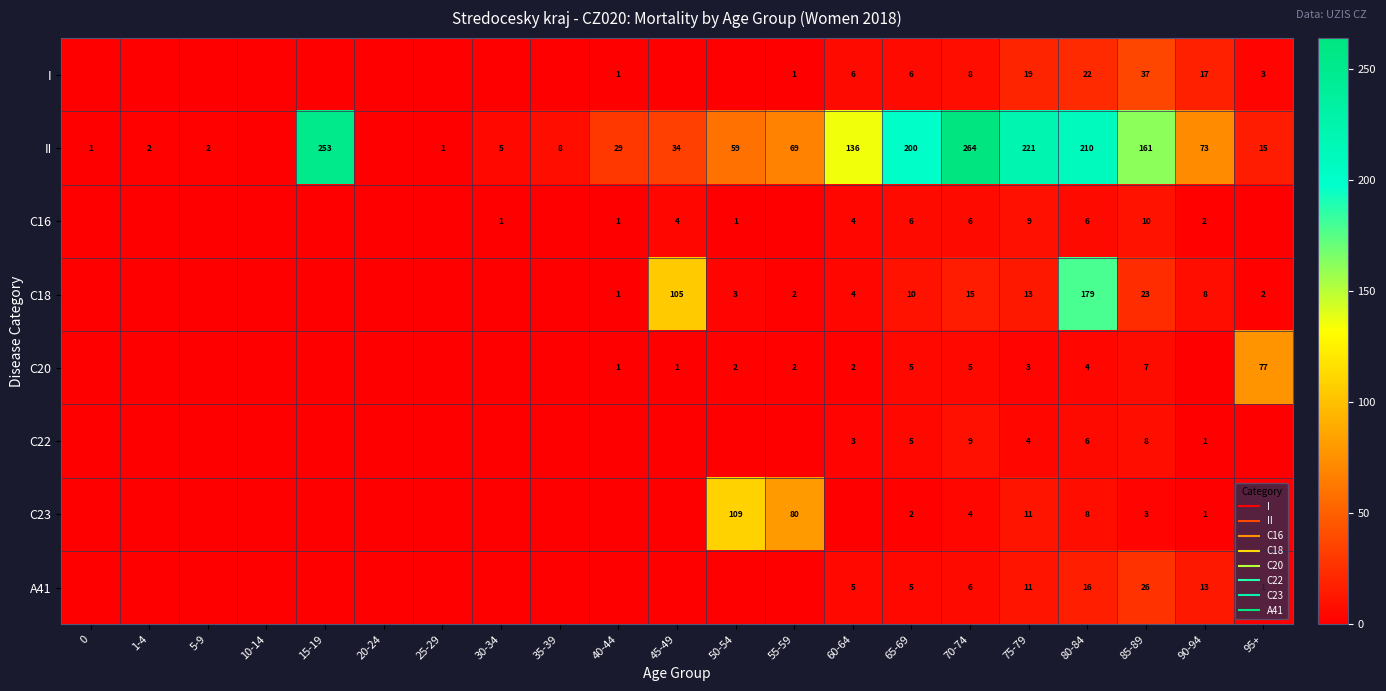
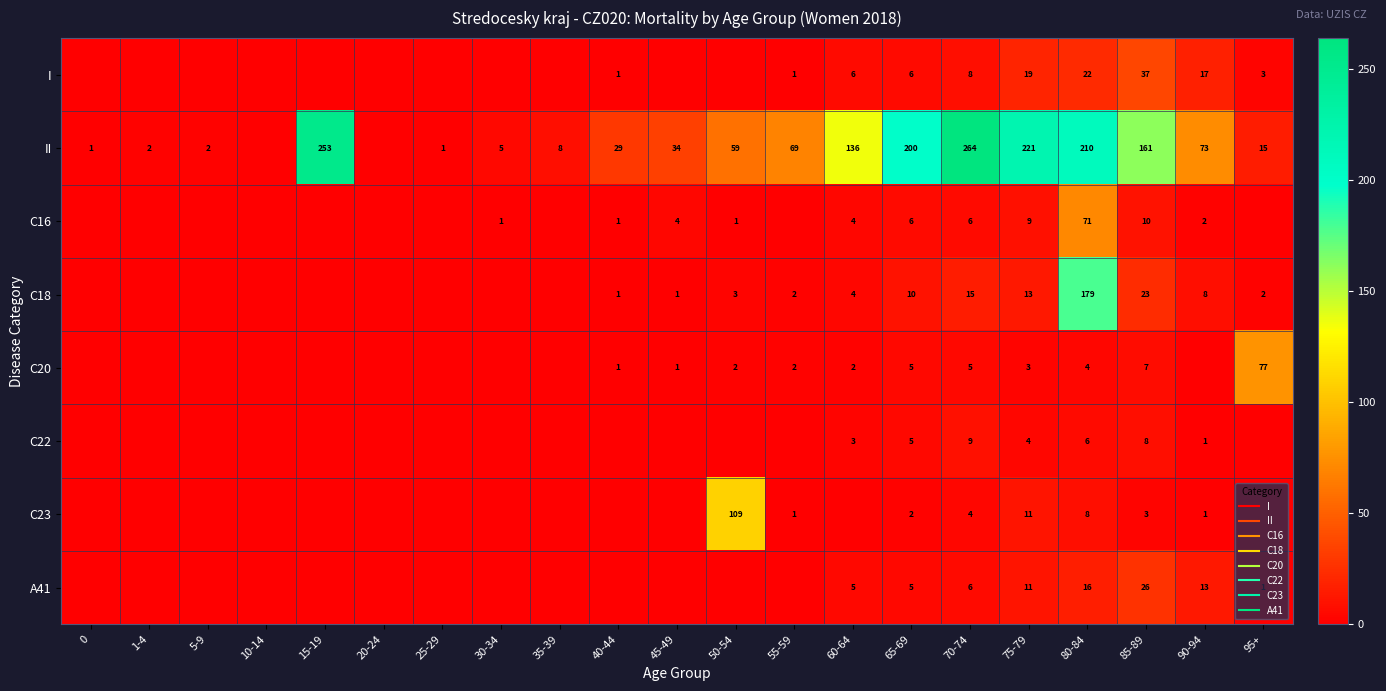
  {
    "I": {
      "40-44": 1,
      "55-59": 1,
      "60-64": 6,
      "65-69": 6,
      "70-74": 8,
      "75-79": 19,
      "80-84": 22,
      "85-89": 37,
      "90-94": 17,
      "95+": 3
    },
    "II": {
      "0": 1,
      "1-4": 2,
      "5-9": 2,
      "15-19": 253,
      "25-29": 1,
      "30-34": 5,
      "35-39": 8,
      "40-44": 29,
      "45-49": 34,
      "50-54": 59,
      "55-59": 69,
      "60-64": 136,
      "65-69": 200,
      "70-74": 264,
      "75-79": 221,
      "80-84": 210,
      "85-89": 161,
      "90-94": 73,
      "95+": 15
    },
    "C16": {
      "30-34": 1,
      "40-44": 1,
      "45-49": 4,
      "50-54": 1,
      "60-64": 4,
      "65-69": 6,
      "70-74": 6,
      "75-79": 9,
-     "80-84": 6,
+     "80-84": 71,
      "85-89": 10,
      "90-94": 2
    },
    "C18": {
      "40-44": 1,
-     "45-49": 105,
+     "45-49": 1,
      "50-54": 3,
      "55-59": 2,
      "60-64": 4,
      "65-69": 10,
      "70-74": 15,
      "75-79": 13,
      "80-84": 179,
      "85-89": 23,
      "90-94": 8,
      "95+": 2
    },
    "C20": {
      "40-44": 1,
      "45-49": 1,
      "50-54": 2,
      "55-59": 2,
      "60-64": 2,
      "65-69": 5,
      "70-74": 5,
      "75-79": 3,
      "80-84": 4,
      "85-89": 7,
      "95+": 77
    },
    "C22": {
      "60-64": 3,
      "65-69": 5,
      "70-74": 9,
      "75-79": 4,
      "80-84": 6,
      "85-89": 8,
      "90-94": 1
    },
    "C23": {
      "50-54": 109,
-     "55-59": 80,
+     "55-59": 1,
      "65-69": 2,
      "70-74": 4,
      "75-79": 11,
      "80-84": 8,
      "85-89": 3,
      "90-94": 1
    },
    "A41": {
      "60-64": 5,
      "65-69": 5,
      "70-74": 6,
      "75-79": 11,
      "80-84": 16,
      "85-89": 26,
      "90-94": 13
    }
  }
